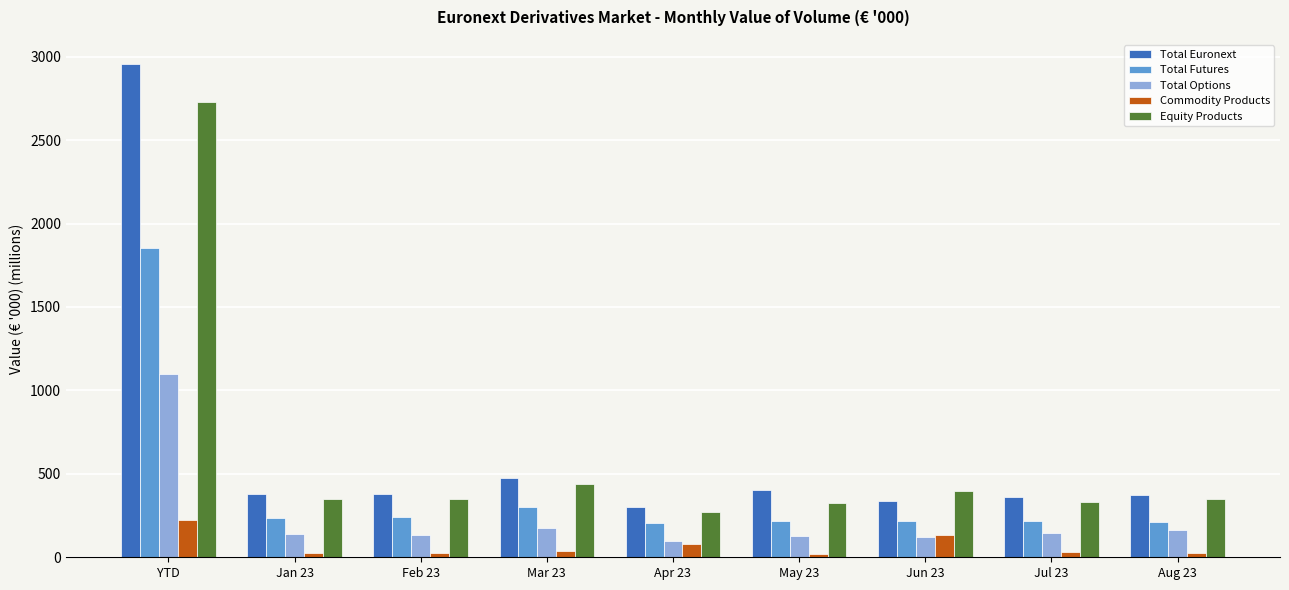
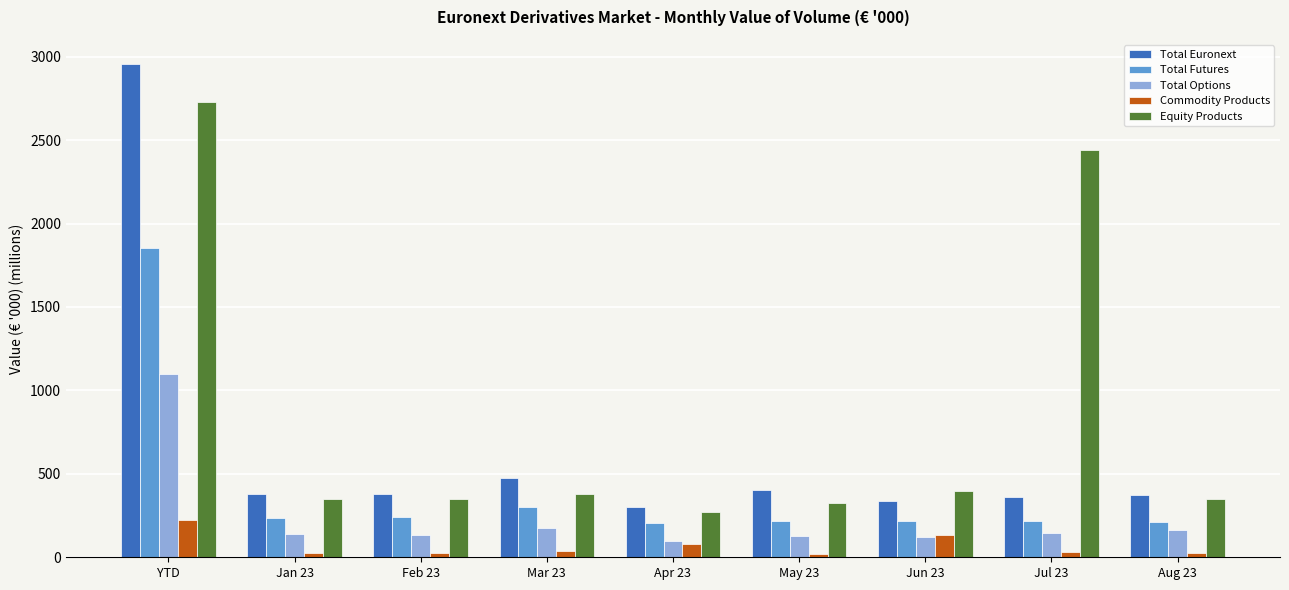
  {
    "Total Euronext": {
      "YTD": 2950,
      "Jan 23": 380,
      "Feb 23": 380,
      "Mar 23": 480,
      "Apr 23": 300,
      "May 23": 400,
      "Jun 23": 340,
      "Jul 23": 360,
      "Aug 23": 380
    },
    "Commodity Products": {
      "YTD": 230,
      "Jan 23": 30,
      "Feb 23": 30,
      "Mar 23": 40,
      "Apr 23": 80,
      "May 23": 20,
      "Jun 23": 140,
      "Jul 23": 30,
      "Aug 23": 30
    },
    "Equity Products": {
      "YTD": 2730,
      "Jan 23": 350,
      "Feb 23": 350,
-     "Mar 23": 440,
+     "Mar 23": 380,
      "Apr 23": 270,
      "May 23": 320,
      "Jun 23": 400,
-     "Jul 23": 330,
+     "Jul 23": 2440,
      "Aug 23": 350
    }
  }
